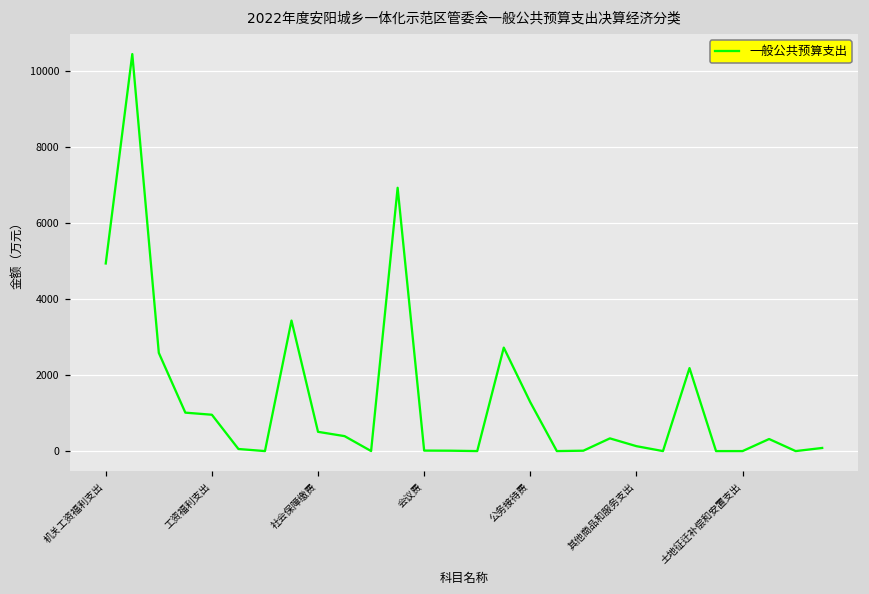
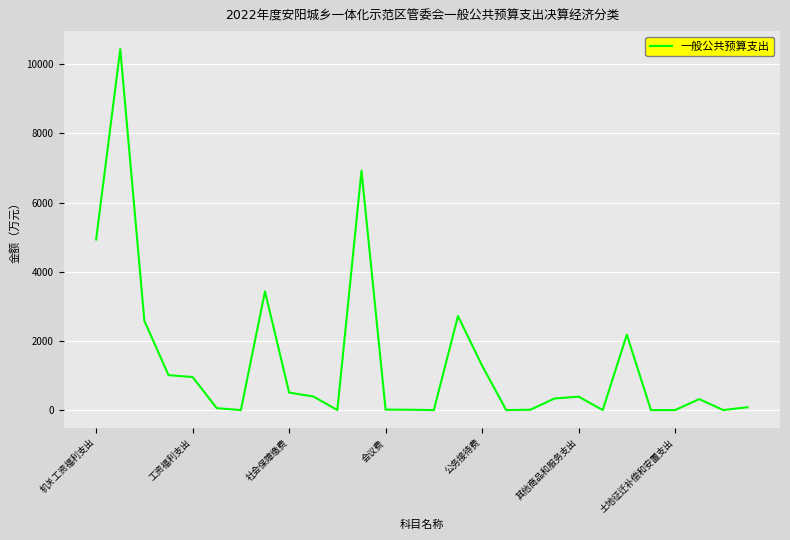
  {
    "机关工资福利支出": 4900,
    "工资福利支出": 1000,
    "社会保障缴费": 500,
    "会议费": 0,
    "公务接待费": 1300,
-   "其他商品和服务支出": 100,
+   "其他商品和服务支出": 400,
    "土地征迁补偿和安置支出": 0
  }
